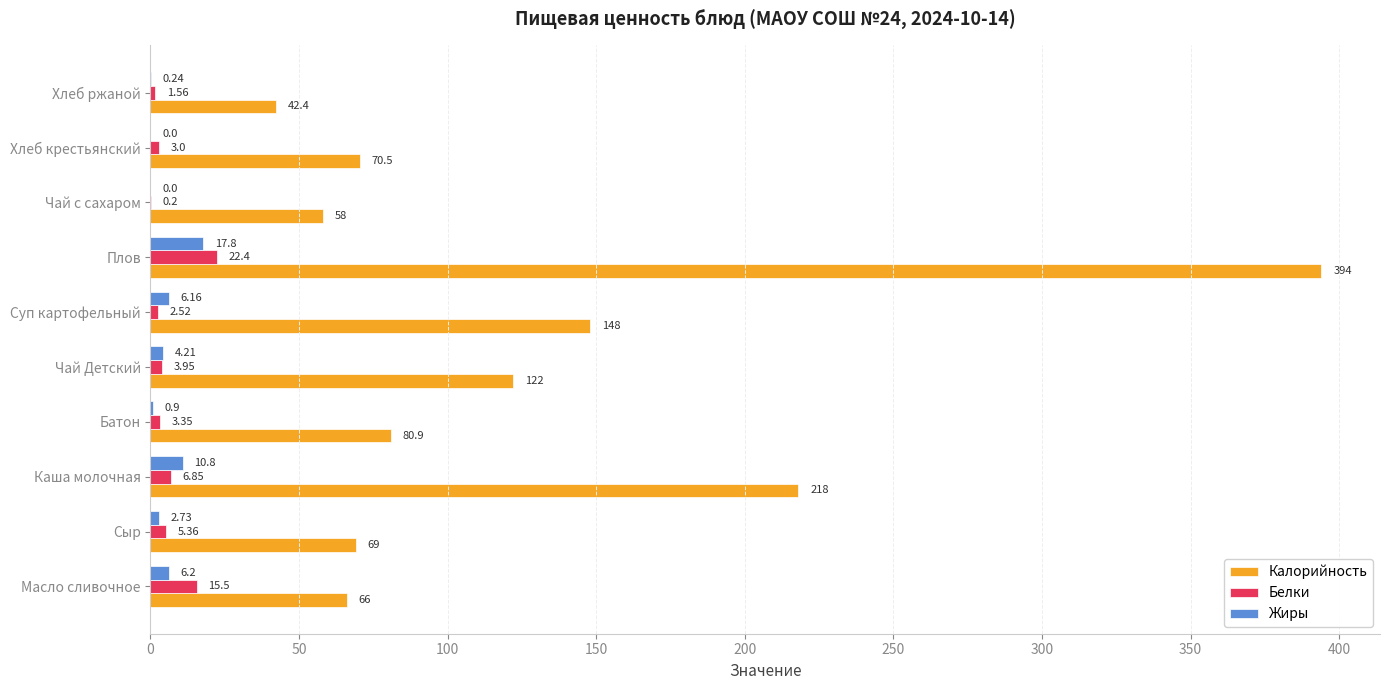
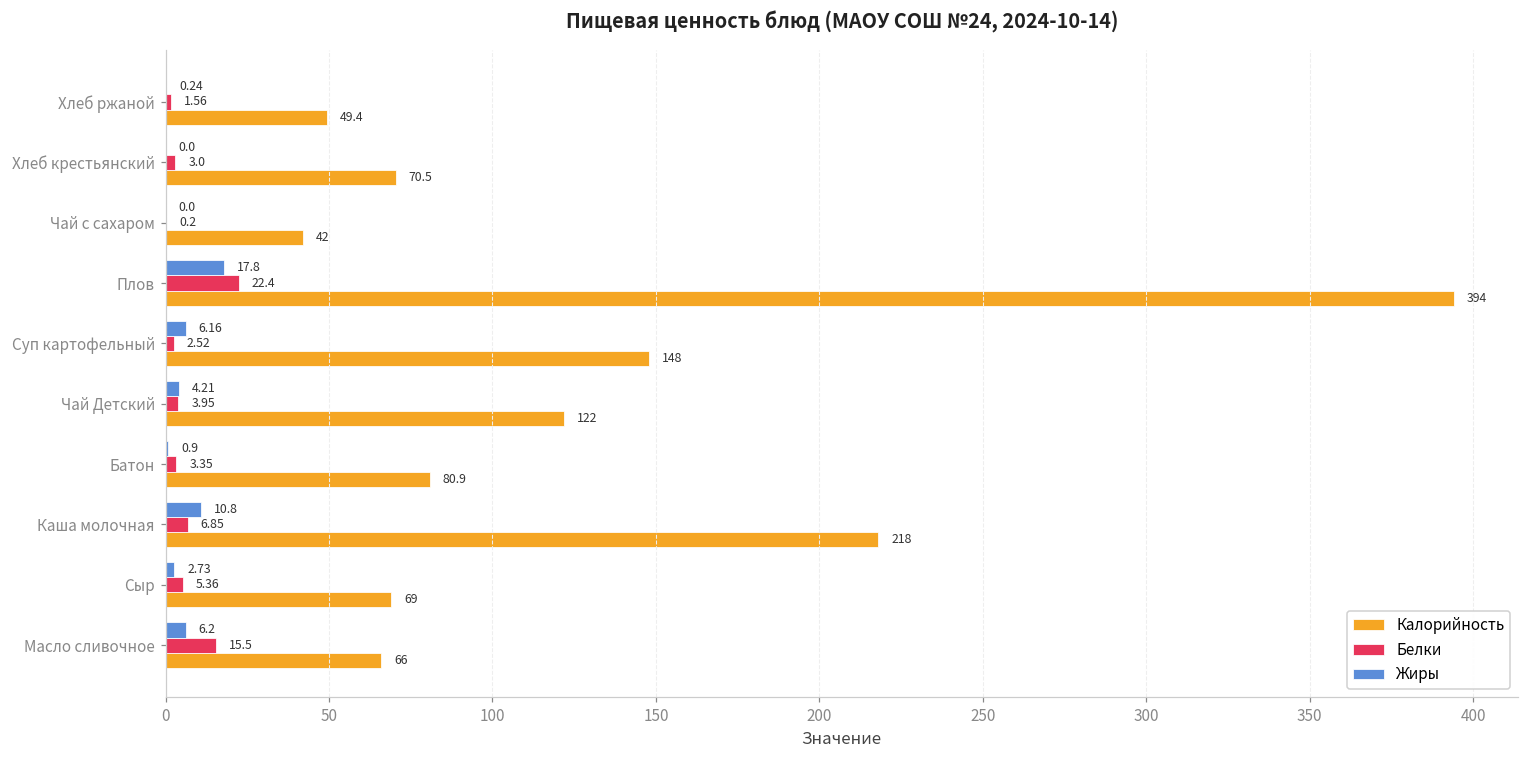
  {
    "Калорийность": {
-     "Хлеб ржаной": 42.4,
+     "Хлеб ржаной": 49.4,
      "Хлеб крестьянский": 70.5,
-     "Чай с сахаром": 58,
+     "Чай с сахаром": 42,
      "Плов": 394,
      "Суп картофельный": 148,
      "Чай Детский": 122,
      "Батон": 80.9,
      "Каша молочная": 218,
      "Сыр": 69,
      "Масло сливочное": 66
    },
    "Белки": {
      "Хлеб ржаной": 1.56,
      "Хлеб крестьянский": 3.0,
      "Чай с сахаром": 0.2,
      "Плов": 22.4,
      "Суп картофельный": 2.52,
      "Чай Детский": 3.95,
      "Батон": 3.35,
      "Каша молочная": 6.85,
      "Сыр": 5.36,
      "Масло сливочное": 15.5
    },
    "Жиры": {
      "Хлеб ржаной": 0.24,
      "Хлеб крестьянский": 0.0,
      "Чай с сахаром": 0.0,
      "Плов": 17.8,
      "Суп картофельный": 6.16,
      "Чай Детский": 4.21,
      "Батон": 0.9,
      "Каша молочная": 10.8,
      "Сыр": 2.73,
      "Масло сливочное": 6.2
    }
  }
